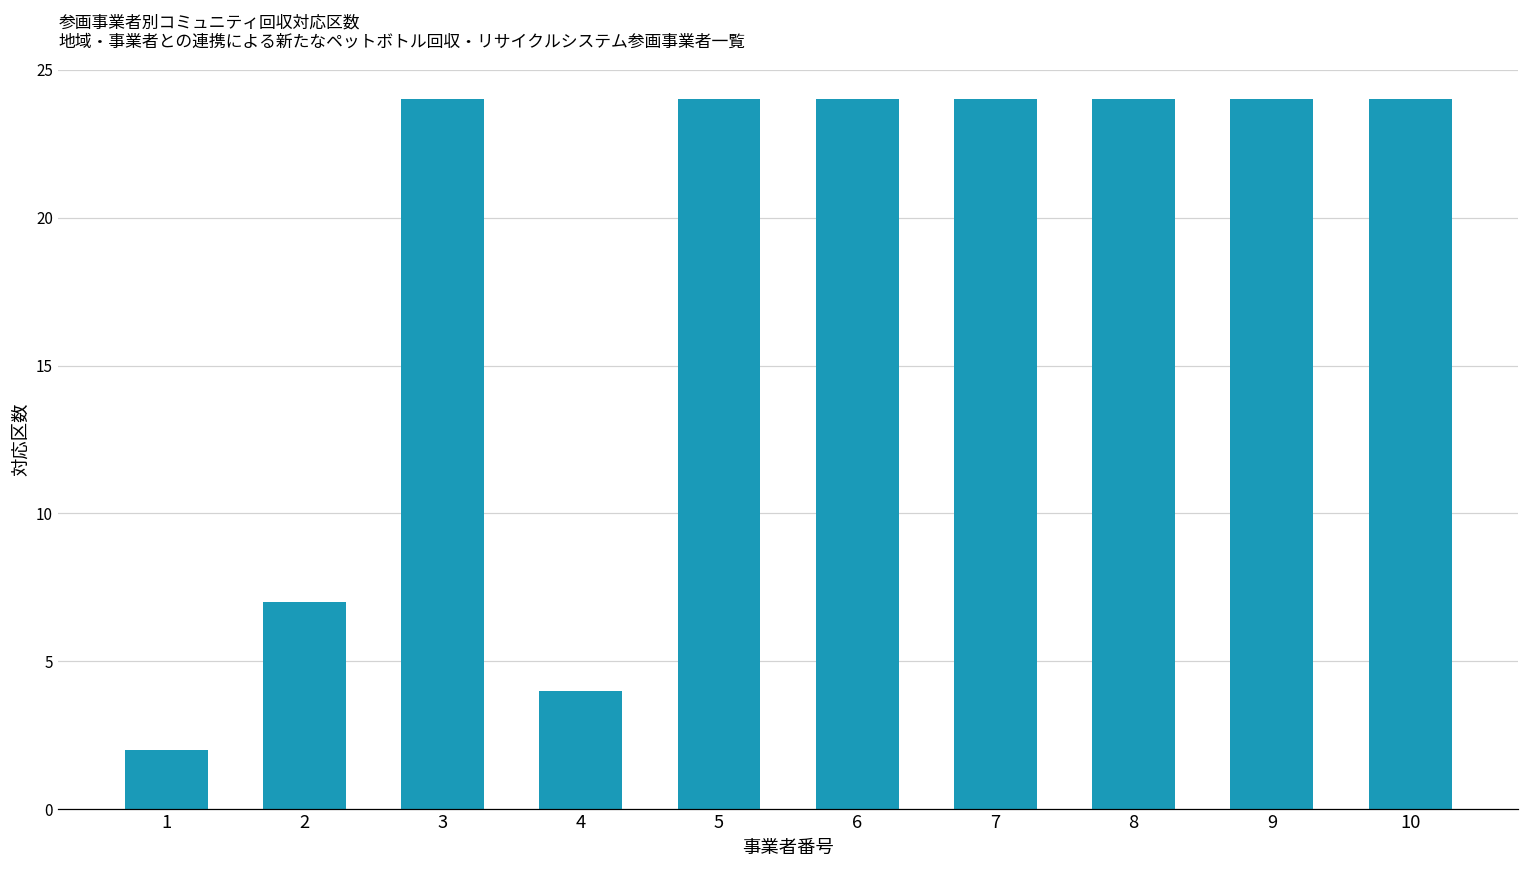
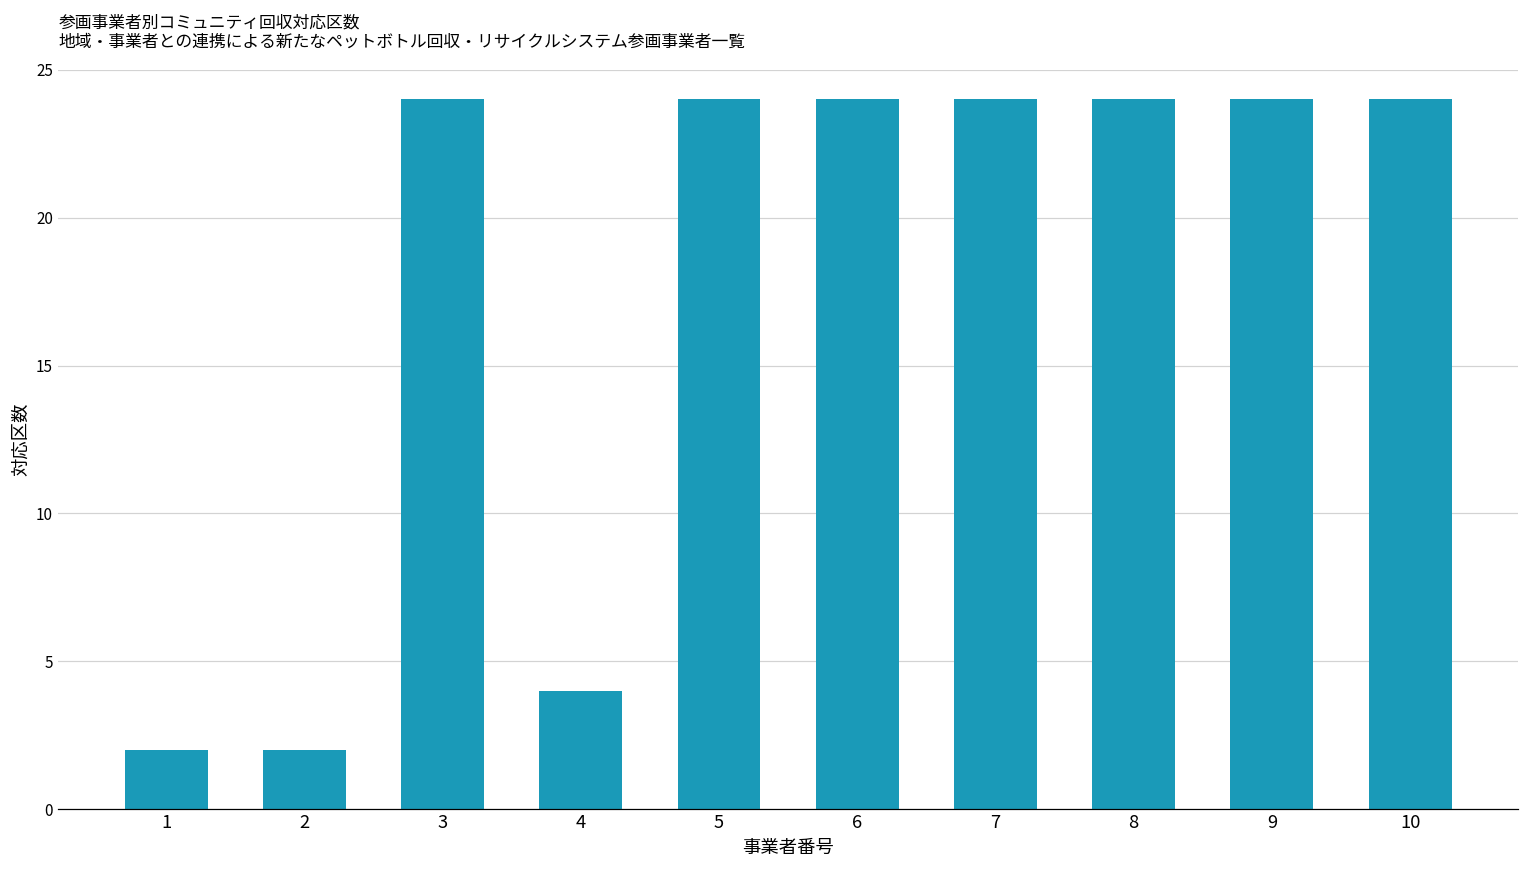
  {
    "1": 2,
-   "2": 7,
+   "2": 2,
    "3": 24,
    "4": 4,
    "5": 24,
    "6": 24,
    "7": 24,
    "8": 24,
    "9": 24,
    "10": 24
  }
